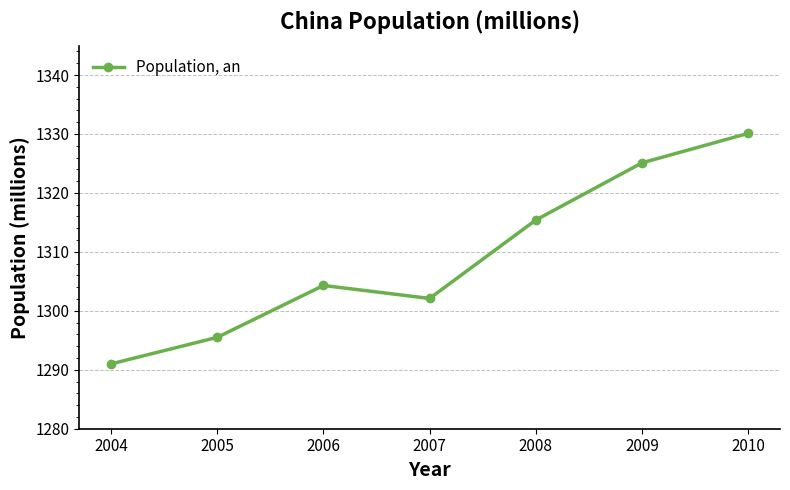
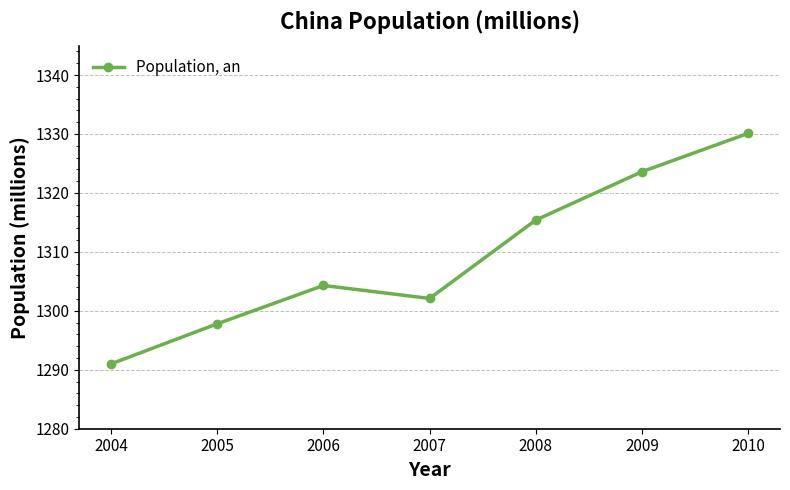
  {
    "2004": 1291,
-   "2005": 1296,
+   "2005": 1298,
    "2006": 1304,
    "2007": 1302,
    "2008": 1315,
-   "2009": 1325,
+   "2009": 1324,
    "2010": 1330
  }
